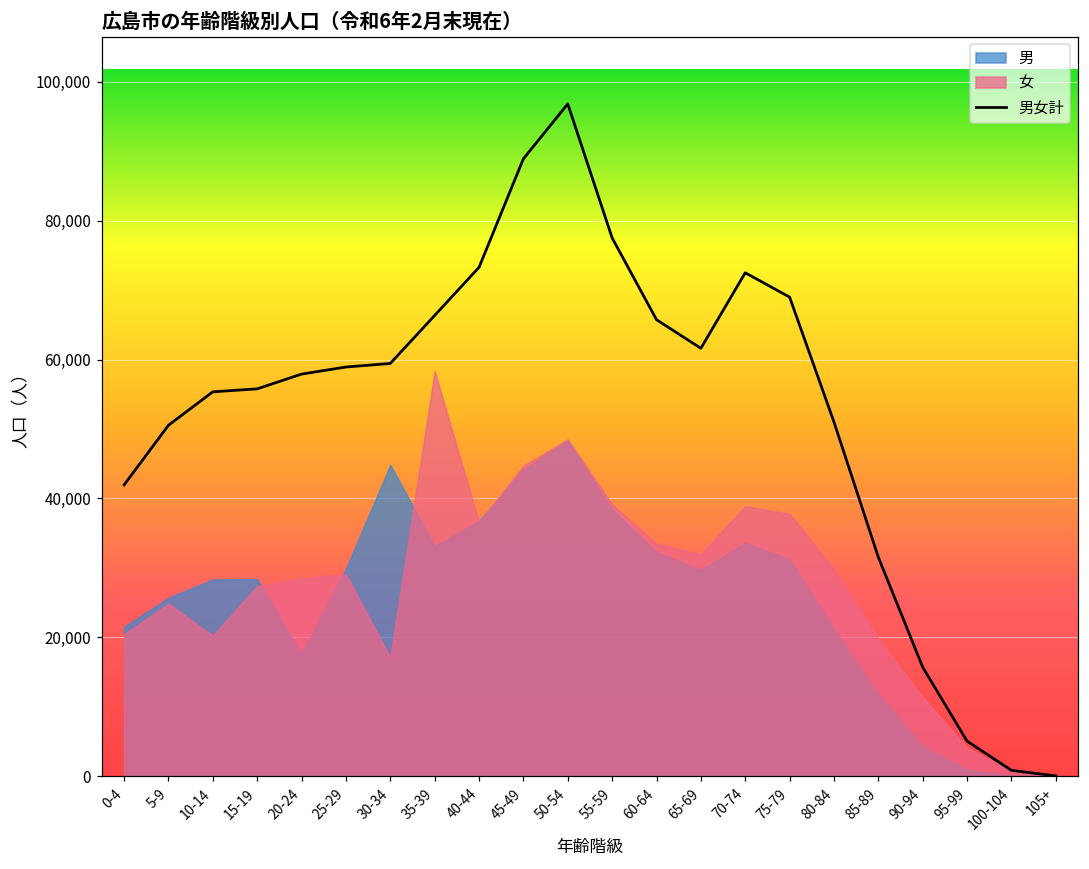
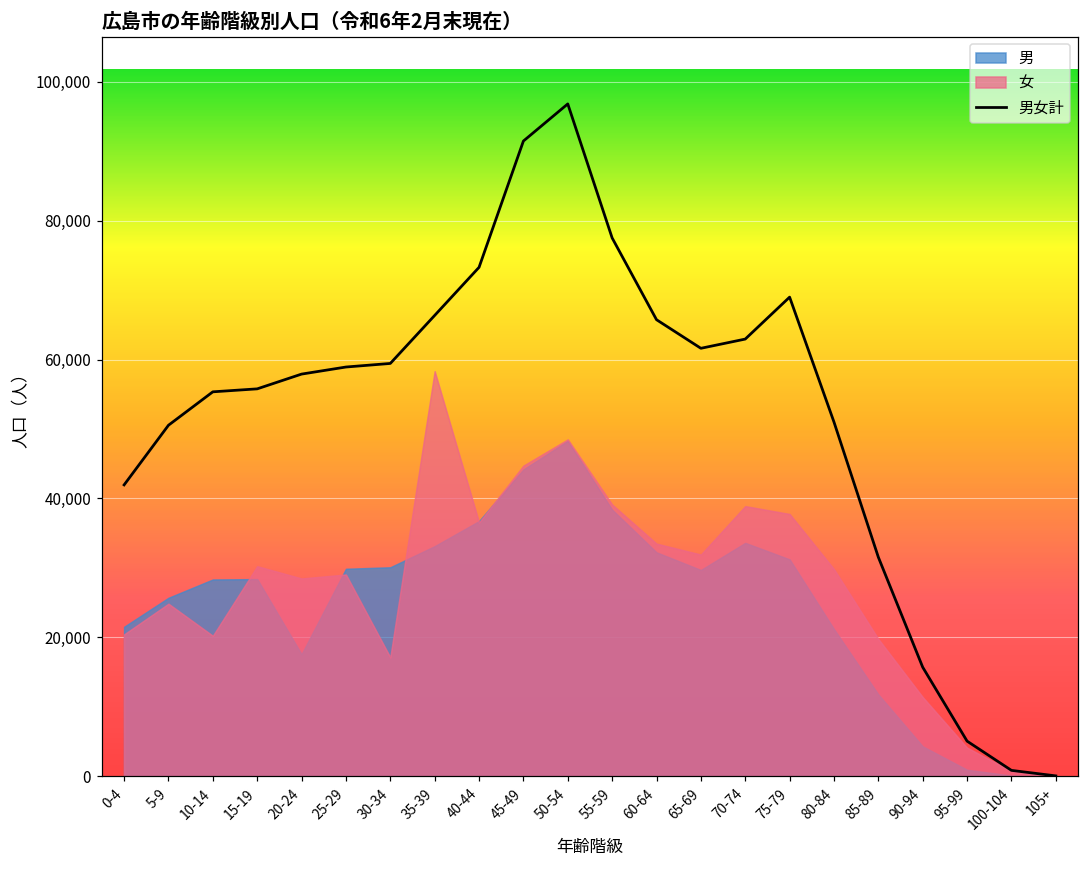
  {
    "男女計": {
      "0-4": "42,000",
      "5-9": "51,000",
      "10-14": "55,000",
      "15-19": "56,000",
      "20-24": "58,000",
      "25-29": "59,000",
      "30-34": "59,000",
      "35-39": "66,000",
      "40-44": "73,000",
-     "45-49": "89,000",
+     "45-49": "91,000",
      "50-54": "97,000",
      "55-59": "78,000",
      "60-64": "66,000",
      "65-69": "62,000",
-     "70-74": "72,000",
+     "70-74": "63,000",
      "75-79": "69,000",
      "80-84": "51,000",
      "85-89": "32,000",
      "90-94": "16,000",
      "95-99": "5,000"
    },
    "男": {
      "0-4": "22,000",
      "5-9": "26,000",
      "10-14": "28,000",
      "15-19": "28,000",
      "20-24": "18,000",
      "25-29": "30,000",
-     "30-34": "45,000",
+     "30-34": "30,000",
      "35-39": "33,000",
      "45-49": "44,000",
      "55-59": "38,000",
      "60-64": "32,000",
      "65-69": "30,000",
      "70-74": "34,000",
      "75-79": "31,000",
      "80-84": "21,000",
      "85-89": "12,000",
      "90-94": "4,000",
      "95-99": "1,000"
    },
    "女": {
      "0-4": "20,000",
      "5-9": "25,000",
      "10-14": "20,000",
-     "15-19": "27,000",
+     "15-19": "30,000",
      "20-24": "28,000",
      "25-29": "29,000",
      "30-34": "17,000",
      "35-39": "58,000",
      "45-49": "45,000",
      "55-59": "39,000",
      "60-64": "33,000",
      "65-69": "32,000",
      "70-74": "39,000",
      "75-79": "38,000",
      "80-84": "30,000",
      "85-89": "20,000",
      "90-94": "11,000",
      "95-99": "4,000"
    }
  }
